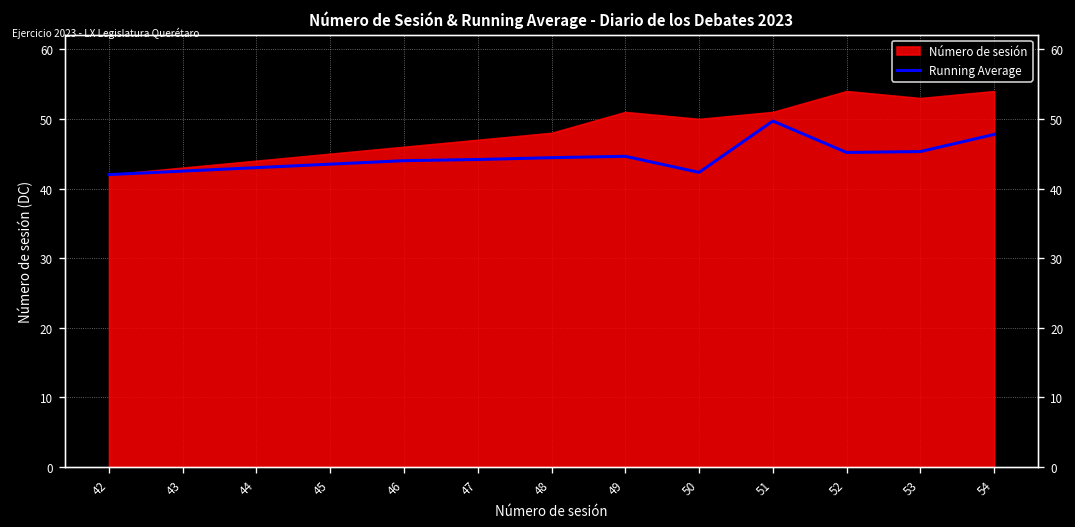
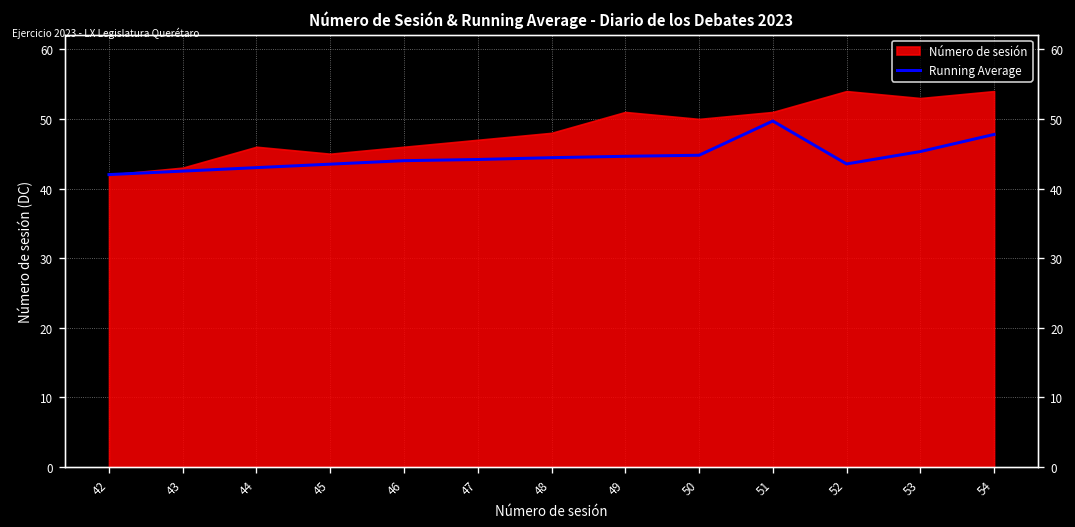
  {
    "Running Average": {
      "43": 43,
      "44": 43,
      "45": 44,
      "46": 44,
      "47": 44,
      "48": 44,
      "49": 45,
-     "50": 42,
+     "50": 45,
      "51": 50,
-     "52": 45,
+     "52": 44,
      "53": 45,
      "54": 48
    },
    "Número de sesión": {
      "43": 43,
-     "44": 44,
+     "44": 46,
      "45": 45,
      "46": 46,
      "47": 47,
      "48": 48,
      "49": 51,
      "50": 50,
      "51": 51,
      "52": 54,
      "53": 53,
      "54": 54
    }
  }
